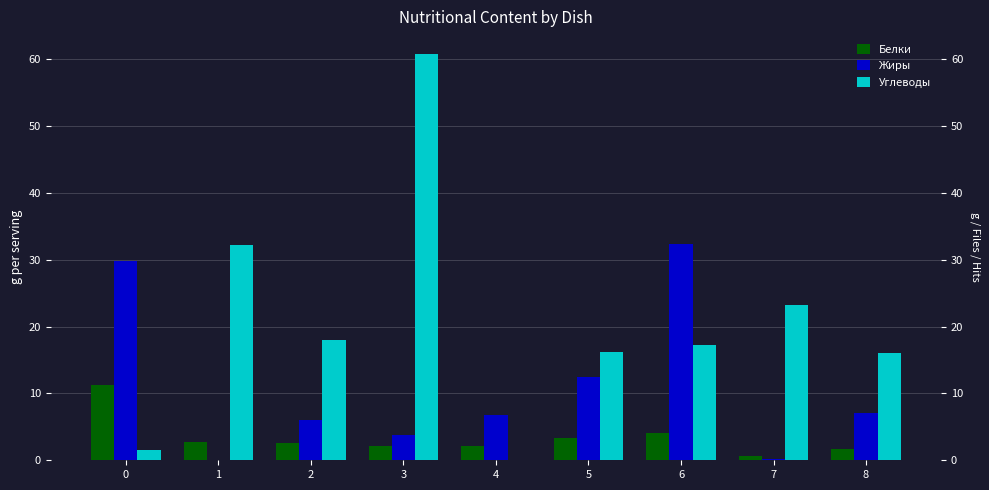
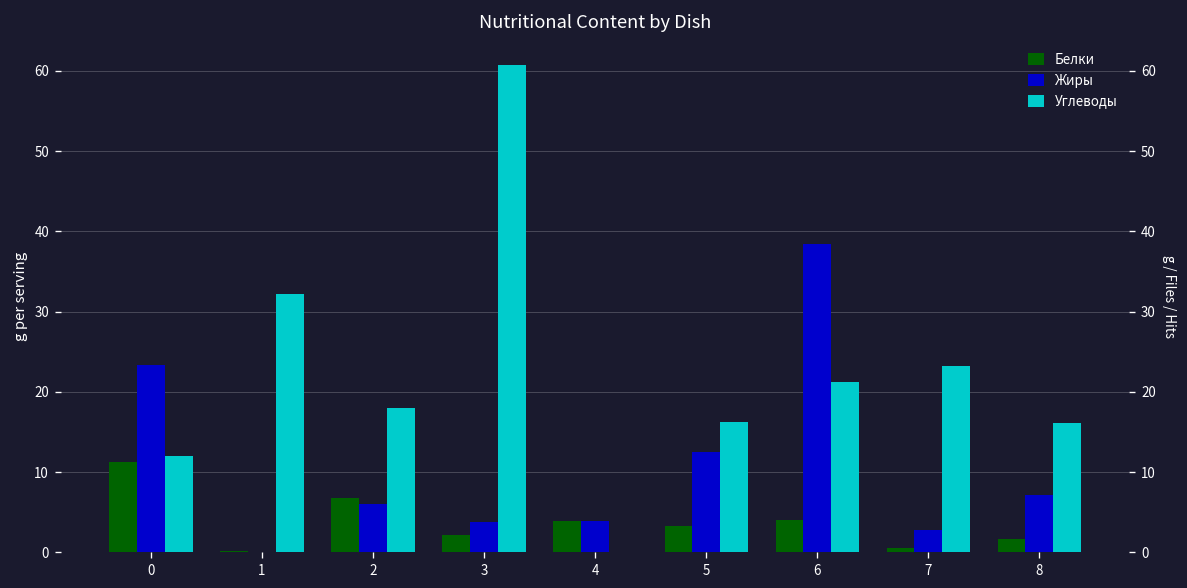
  {
    "Белки": {
      "0": 11,
-     "1": 3,
-     "2": 3,
+     "1": 0,
+     "2": 7,
      "3": 2,
-     "4": 2,
+     "4": 4,
      "5": 3,
      "6": 4,
      "7": 1,
      "8": 2
    },
    "Жиры": {
-     "0": 30,
+     "0": 23,
      "2": 6,
      "3": 4,
-     "4": 7,
+     "4": 4,
      "5": 13,
-     "6": 32,
-     "7": 0,
+     "6": 38,
+     "7": 3,
      "8": 7
    },
    "Углеводы": {
-     "0": 2,
+     "0": 12,
      "1": 32,
      "2": 18,
      "3": 61,
      "4": 0,
      "5": 16,
-     "6": 17,
+     "6": 21,
      "7": 23,
      "8": 16
    }
  }
